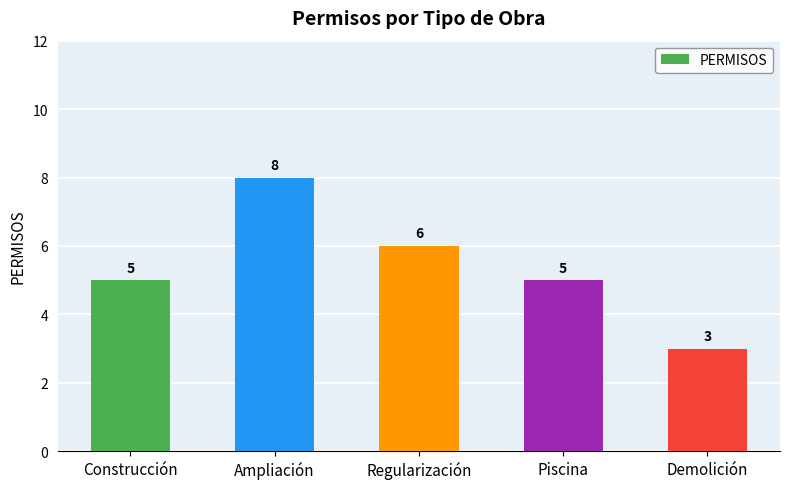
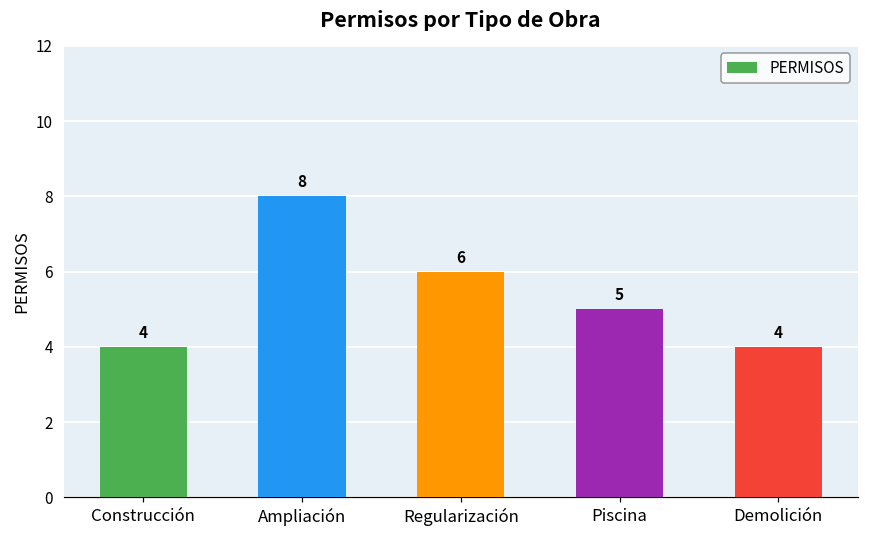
  {
-   "Construcción": 5,
+   "Construcción": 4,
    "Ampliación": 8,
    "Regularización": 6,
    "Piscina": 5,
-   "Demolición": 3
+   "Demolición": 4
  }
